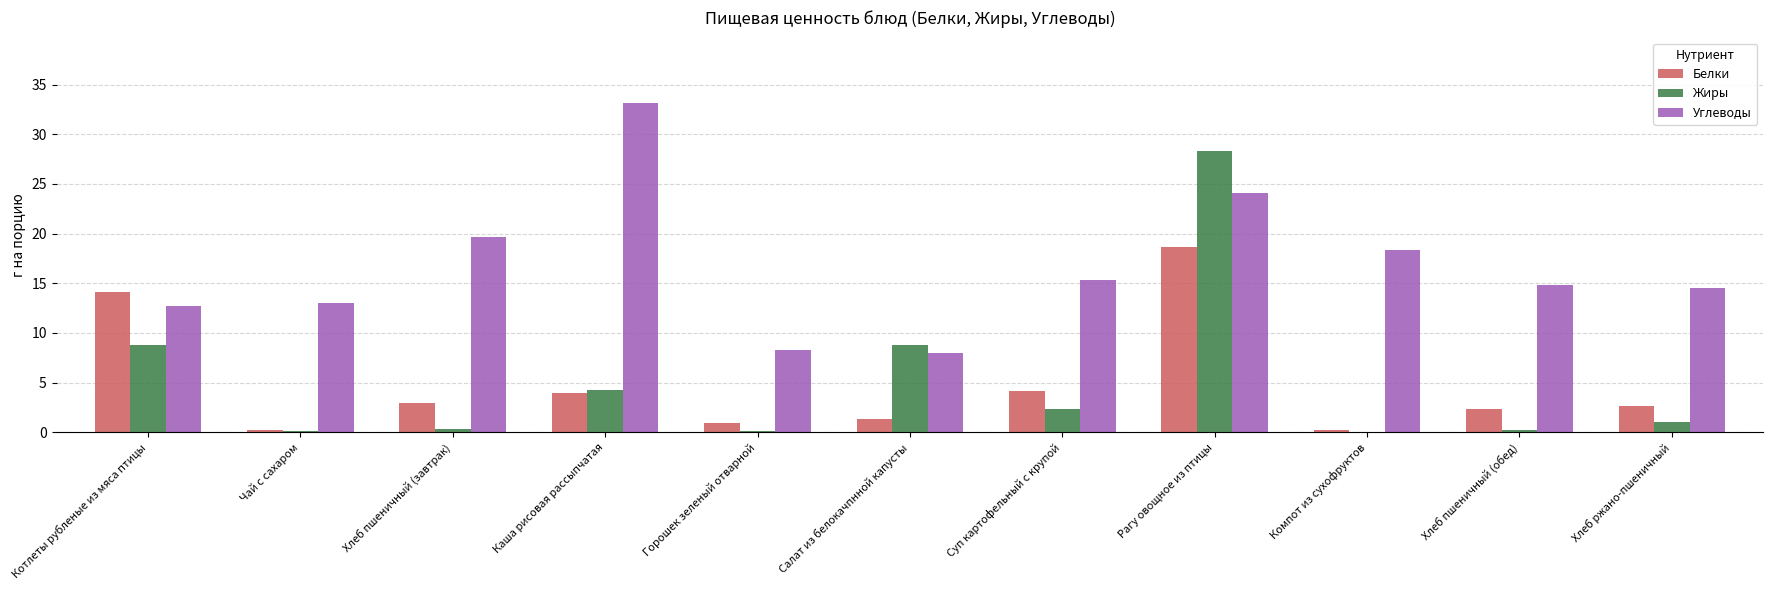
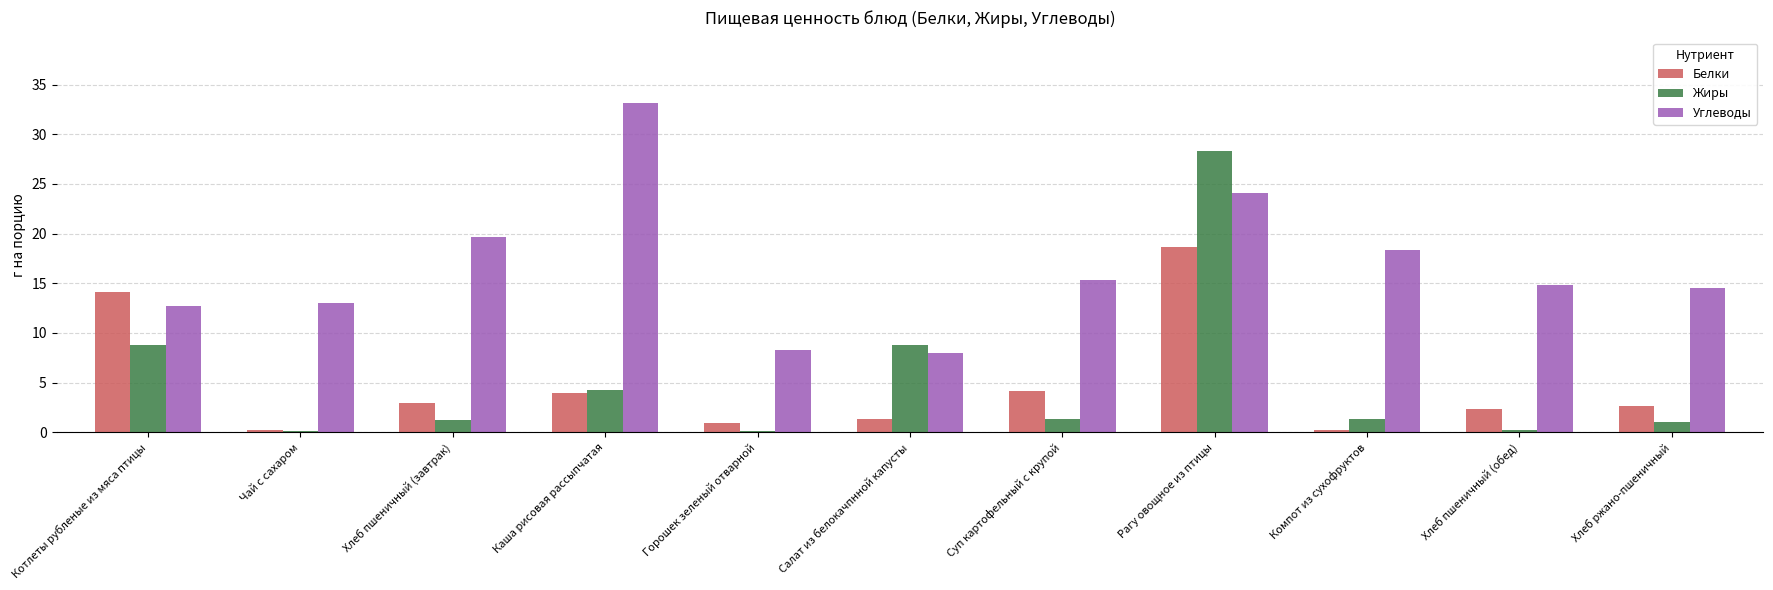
  {
    "Белки": {
      "Котлеты рубленые из мяса птицы": 14,
      "Хлеб пшеничный (завтрак)": 3,
      "Каша рисовая рассыпчатая": 4,
      "Горошек зеленый отварной": 1,
      "Салат из белокачпнной капусты": 1,
      "Суп картофельный с крупой": 4,
      "Рагу овощное из птицы": 19,
      "Хлеб пшеничный (обед)": 2,
      "Хлеб ржано-пшеничный": 3
    },
    "Жиры": {
      "Котлеты рубленые из мяса птицы": 9,
-     "Хлеб пшеничный (завтрак)": 0,
+     "Хлеб пшеничный (завтрак)": 1,
      "Каша рисовая рассыпчатая": 4,
      "Салат из белокачпнной капусты": 9,
-     "Суп картофельный с крупой": 2,
+     "Суп картофельный с крупой": 1,
      "Рагу овощное из птицы": 28,
-     "Компот из сухофруктов": 0,
+     "Компот из сухофруктов": 1,
      "Хлеб ржано-пшеничный": 1
    },
    "Углеводы": {
      "Котлеты рубленые из мяса птицы": 13,
      "Чай с сахаром": 13,
      "Хлеб пшеничный (завтрак)": 20,
      "Каша рисовая рассыпчатая": 33,
      "Горошек зеленый отварной": 8,
      "Салат из белокачпнной капусты": 8,
      "Суп картофельный с крупой": 15,
      "Рагу овощное из птицы": 24,
      "Компот из сухофруктов": 18,
      "Хлеб пшеничный (обед)": 15,
      "Хлеб ржано-пшеничный": 15
    }
  }
